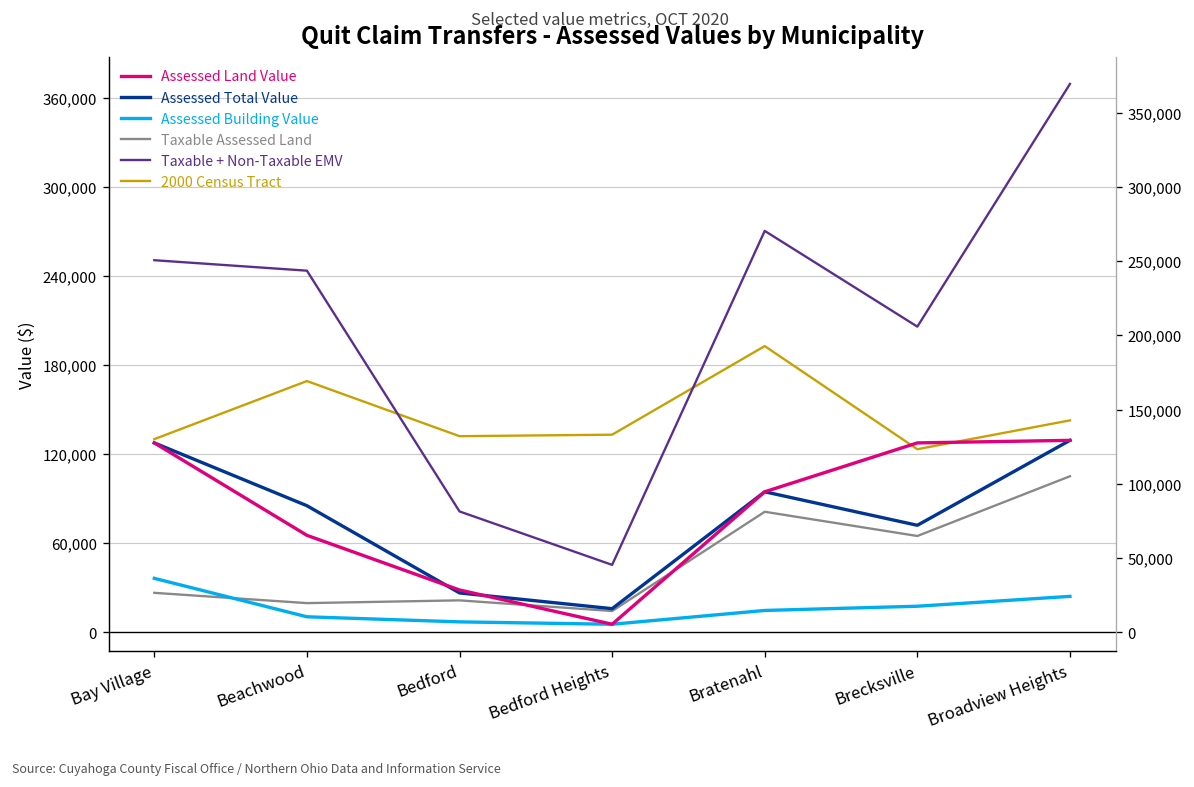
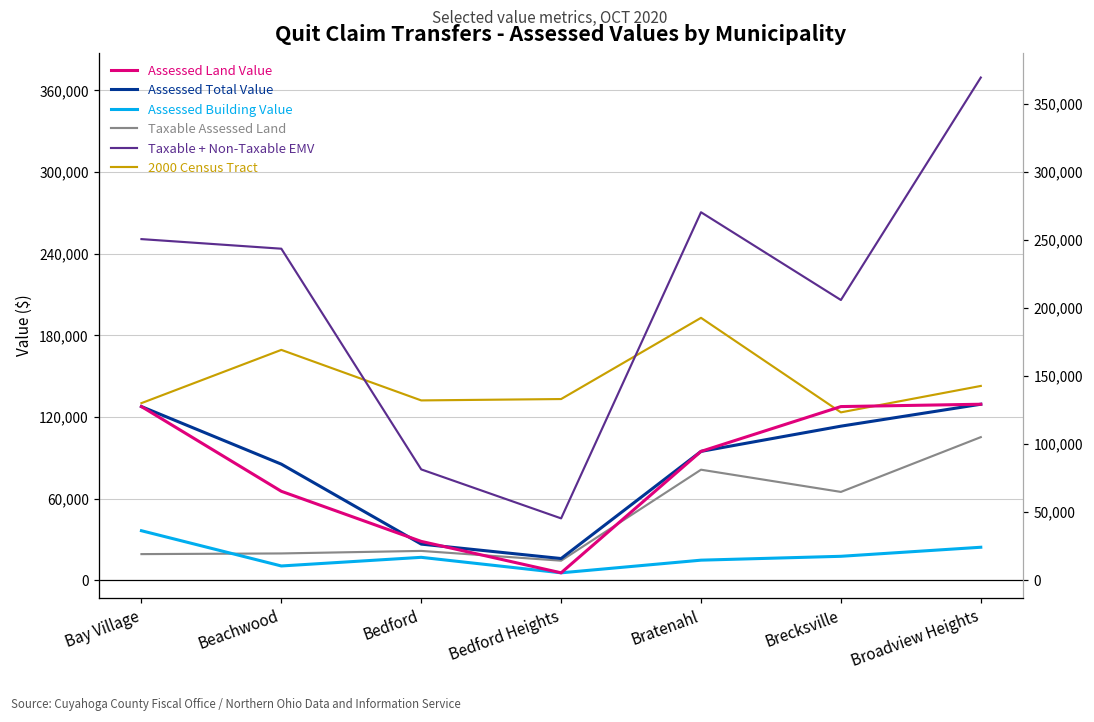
  {
    "Assessed Land Value": {
      "Beachwood": "65,000",
      "Brecksville": "128,000"
    },
    "Assessed Total Value": {
      "Beachwood": "85,000",
-     "Brecksville": "72,000"
+     "Brecksville": "113,000"
    },
    "Assessed Building Value": {
      "Bay Village": "36,000",
      "Beachwood": "10,000",
-     "Bedford": "7,000",
+     "Bedford": "17,000",
      "Bratenahl": "15,000",
      "Brecksville": "18,000",
      "Broadview Heights": "24,000"
    },
    "Taxable Assessed Land": {
-     "Bay Village": "27,000",
+     "Bay Village": "19,000",
      "Beachwood": "20,000",
      "Bedford": "21,000",
      "Bratenahl": "81,000",
      "Brecksville": "65,000",
      "Broadview Heights": "105,000"
    },
    "Taxable + Non-Taxable EMV": {
      "Bay Village": "251,000",
      "Beachwood": "244,000",
      "Bedford": "81,000",
      "Bedford Heights": "45,000",
      "Bratenahl": "270,000",
      "Brecksville": "206,000",
      "Broadview Heights": "369,000"
    },
    "2000 Census Tract": {
      "Bay Village": "130,000",
      "Beachwood": "169,000",
      "Bedford": "132,000",
      "Bedford Heights": "133,000",
      "Bratenahl": "193,000",
      "Brecksville": "123,000",
      "Broadview Heights": "143,000"
    }
  }
